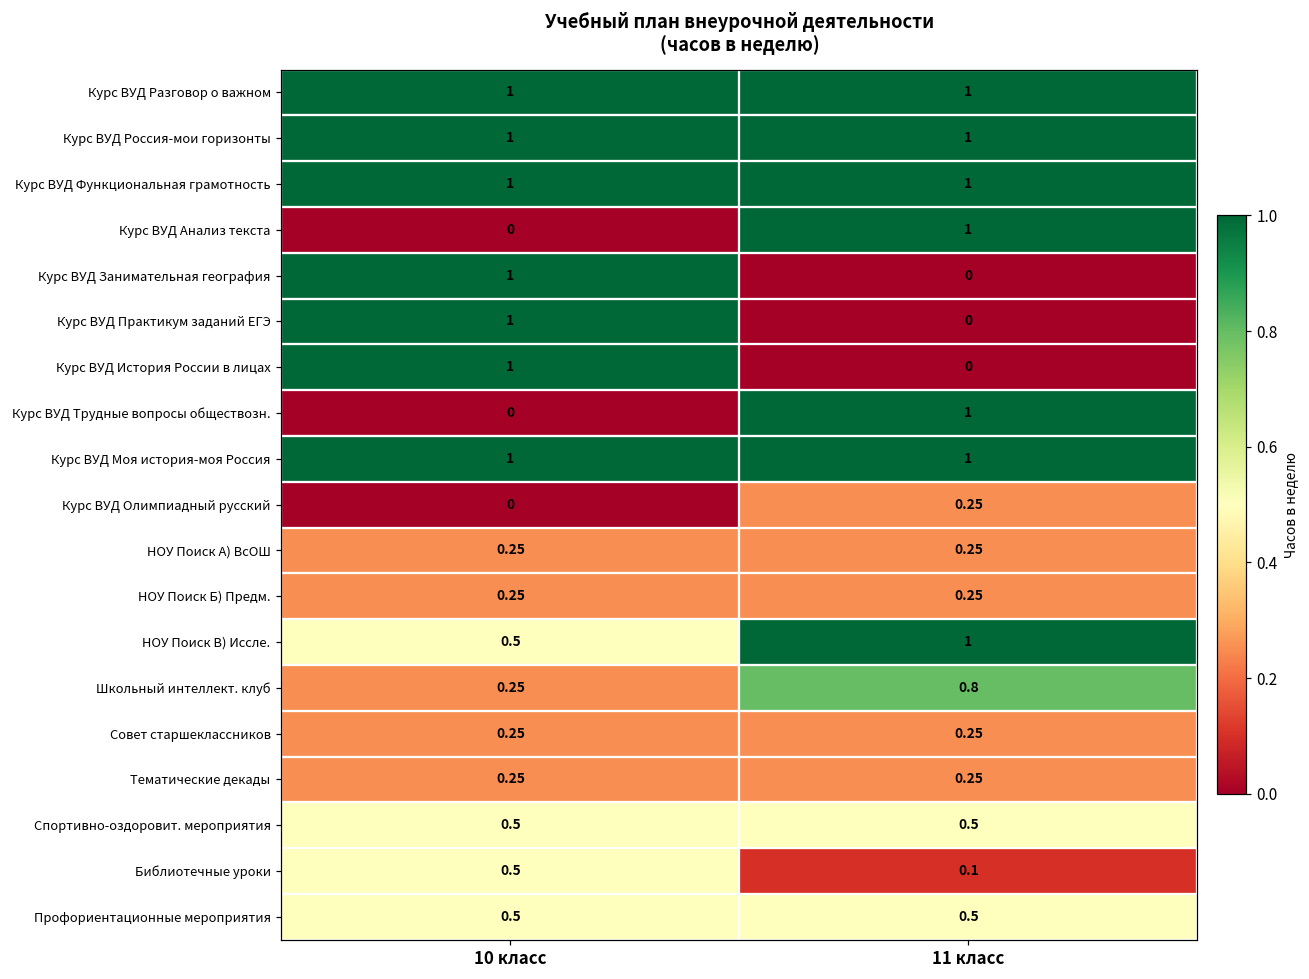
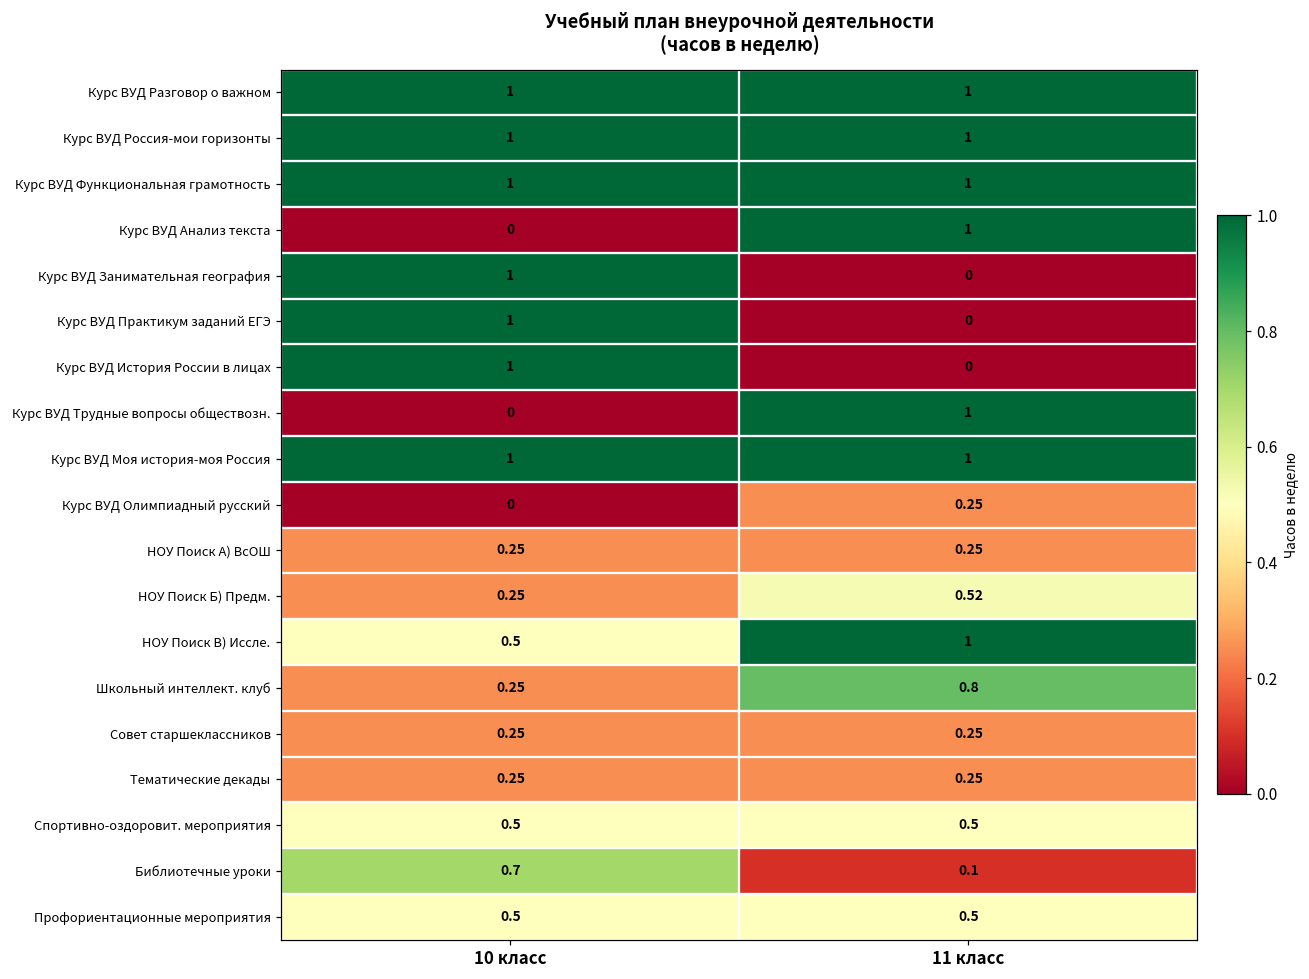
  {
    "Курс ВУД Разговор о важном": {
      "10 класс": 1,
      "11 класс": 1
    },
    "Курс ВУД Россия-мои горизонты": {
      "10 класс": 1,
      "11 класс": 1
    },
    "Курс ВУД Функциональная грамотность": {
      "10 класс": 1,
      "11 класс": 1
    },
    "Курс ВУД Анализ текста": {
      "10 класс": 0,
      "11 класс": 1
    },
    "Курс ВУД Занимательная география": {
      "10 класс": 1,
      "11 класс": 0
    },
    "Курс ВУД Практикум заданий ЕГЭ": {
      "10 класс": 1,
      "11 класс": 0
    },
    "Курс ВУД История России в лицах": {
      "10 класс": 1,
      "11 класс": 0
    },
    "Курс ВУД Трудные вопросы обществозн.": {
      "10 класс": 0,
      "11 класс": 1
    },
    "Курс ВУД Моя история-моя Россия": {
      "10 класс": 1,
      "11 класс": 1
    },
    "Курс ВУД Олимпиадный русский": {
      "10 класс": 0,
      "11 класс": 0.25
    },
    "НОУ Поиск А) ВсОШ": {
      "10 класс": 0.25,
      "11 класс": 0.25
    },
    "НОУ Поиск Б) Предм.": {
      "10 класс": 0.25,
-     "11 класс": 0.25
+     "11 класс": 0.52
    },
    "НОУ Поиск В) Иссле.": {
      "10 класс": 0.5,
      "11 класс": 1
    },
    "Школьный интеллект. клуб": {
      "10 класс": 0.25,
      "11 класс": 0.8
    },
    "Совет старшеклассников": {
      "10 класс": 0.25,
      "11 класс": 0.25
    },
    "Тематические декады": {
      "10 класс": 0.25,
      "11 класс": 0.25
    },
    "Спортивно-оздоровит. мероприятия": {
      "10 класс": 0.5,
      "11 класс": 0.5
    },
    "Библиотечные уроки": {
-     "10 класс": 0.5,
+     "10 класс": 0.7,
      "11 класс": 0.1
    },
    "Профориентационные мероприятия": {
      "10 класс": 0.5,
      "11 класс": 0.5
    }
  }
